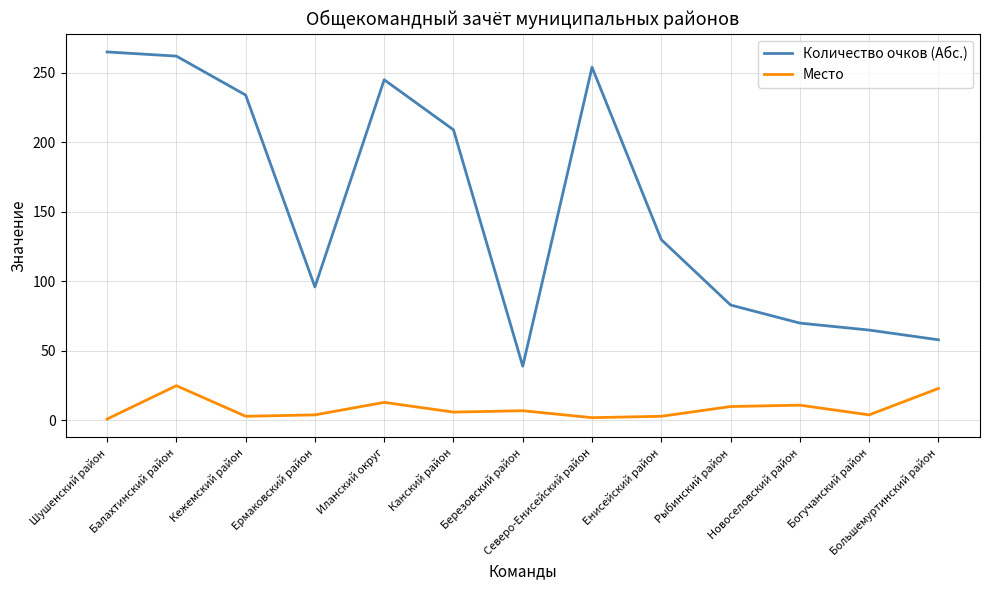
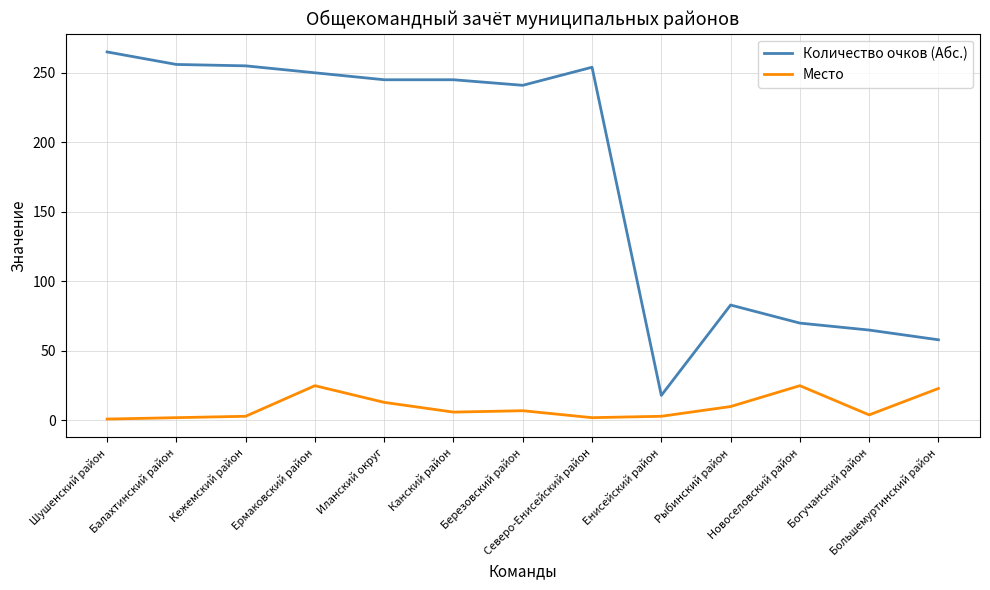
  {
    "Количество очков (Абс.)": {
      "Шушенский район": 265,
-     "Балахтинский район": 262,
-     "Кежемский район": 234,
-     "Ермаковский район": 96,
+     "Балахтинский район": 256,
+     "Кежемский район": 255,
+     "Ермаковский район": 250,
      "Иланский округ": 245,
-     "Канский район": 209,
-     "Березовский район": 39,
+     "Канский район": 245,
+     "Березовский район": 241,
      "Северо-Енисейский район": 254,
-     "Енисейский район": 130,
+     "Енисейский район": 18,
      "Рыбинский район": 83,
      "Новоселовский район": 70,
      "Богучанский район": 65,
      "Большемуртинский район": 58
    },
    "Место": {
      "Шушенский район": 1,
-     "Балахтинский район": 25,
+     "Балахтинский район": 2,
      "Кежемский район": 3,
-     "Ермаковский район": 4,
+     "Ермаковский район": 25,
      "Иланский округ": 13,
      "Канский район": 6,
      "Березовский район": 7,
      "Северо-Енисейский район": 2,
      "Енисейский район": 3,
      "Рыбинский район": 10,
-     "Новоселовский район": 11,
+     "Новоселовский район": 25,
      "Богучанский район": 4,
      "Большемуртинский район": 23
    }
  }
